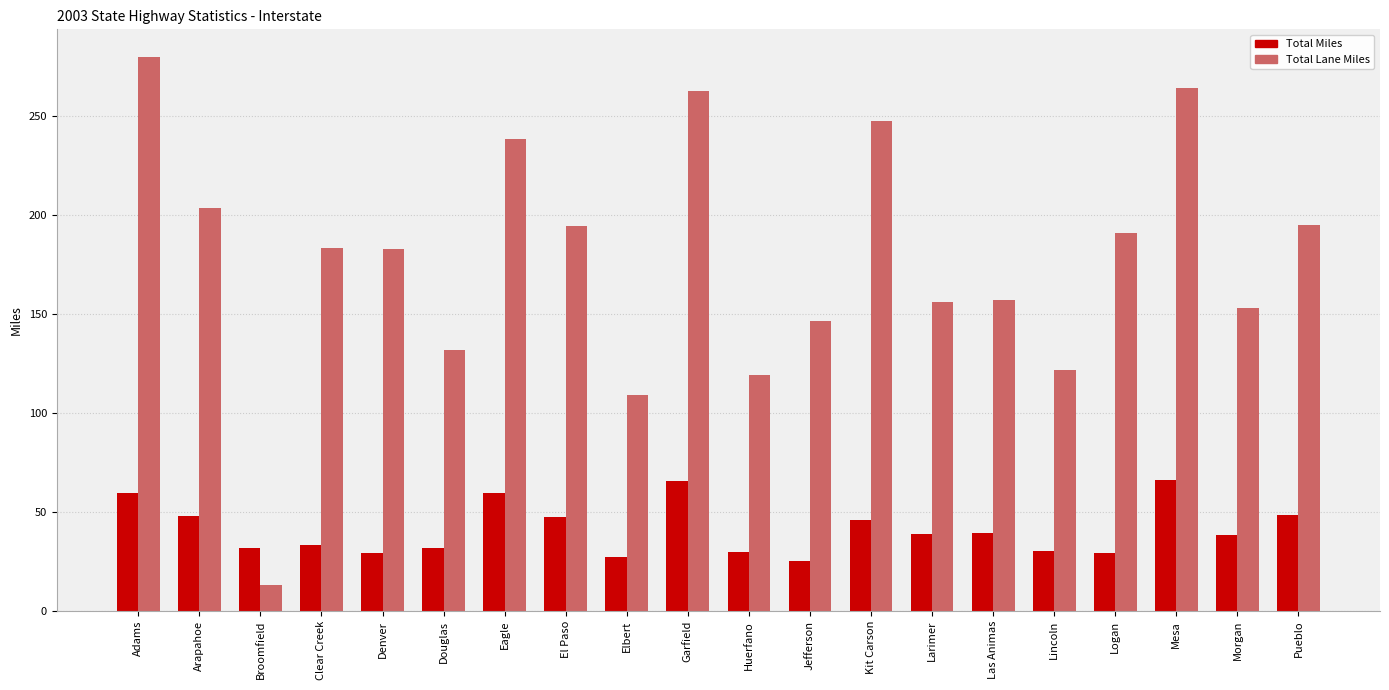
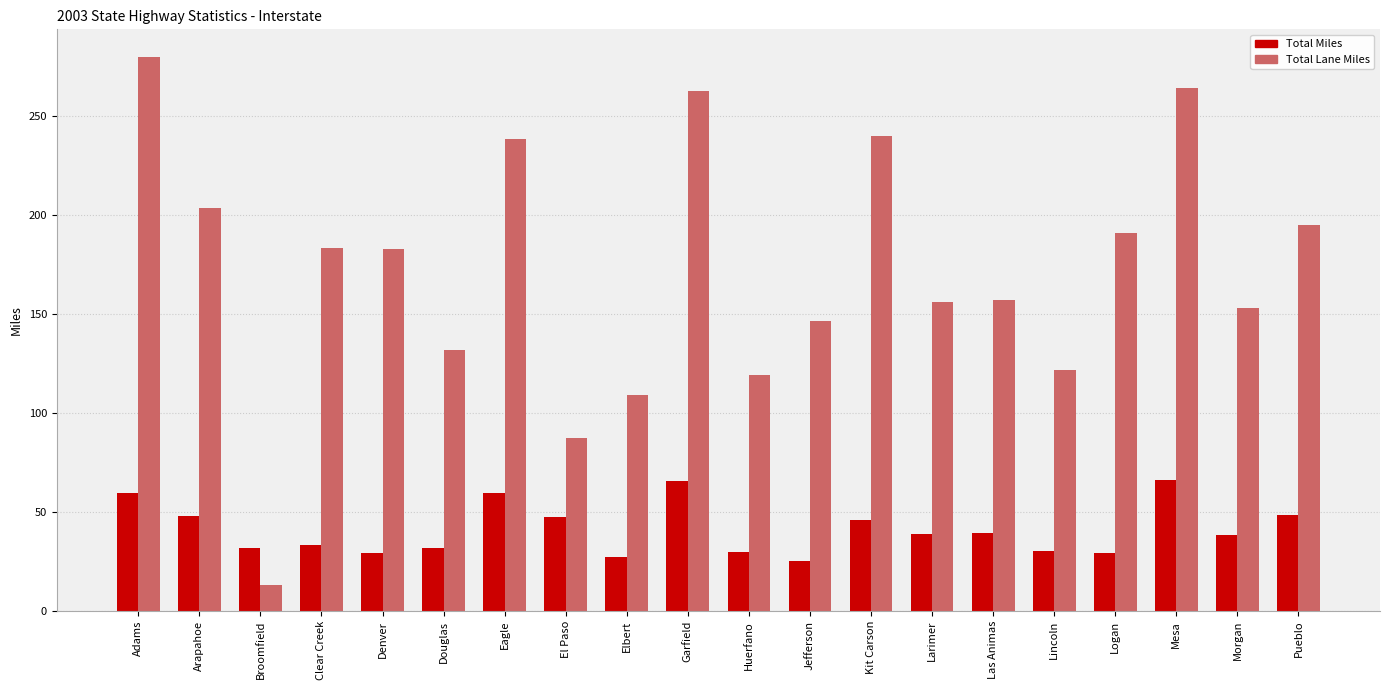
  {
    "Total Miles": {
      "Adams": 60,
      "Arapahoe": 48,
      "Broomfield": 32,
      "Clear Creek": 33,
      "Denver": 29,
      "Douglas": 32,
      "Eagle": 60,
      "El Paso": 48,
      "Elbert": 27,
      "Garfield": 66,
      "Huerfano": 30,
      "Jefferson": 25,
      "Kit Carson": 46,
      "Larimer": 39,
      "Las Animas": 39,
      "Lincoln": 30,
      "Logan": 29,
      "Mesa": 66,
      "Morgan": 38,
      "Pueblo": 48
    },
    "Total Lane Miles": {
      "Adams": 280,
      "Arapahoe": 204,
      "Broomfield": 13,
      "Clear Creek": 183,
      "Denver": 183,
      "Douglas": 132,
      "Eagle": 238,
-     "El Paso": 195,
+     "El Paso": 88,
      "Elbert": 109,
      "Garfield": 263,
      "Huerfano": 119,
      "Jefferson": 146,
-     "Kit Carson": 247,
+     "Kit Carson": 240,
      "Larimer": 156,
      "Las Animas": 157,
      "Lincoln": 122,
      "Logan": 191,
      "Mesa": 264,
      "Morgan": 153,
      "Pueblo": 195
    }
  }
